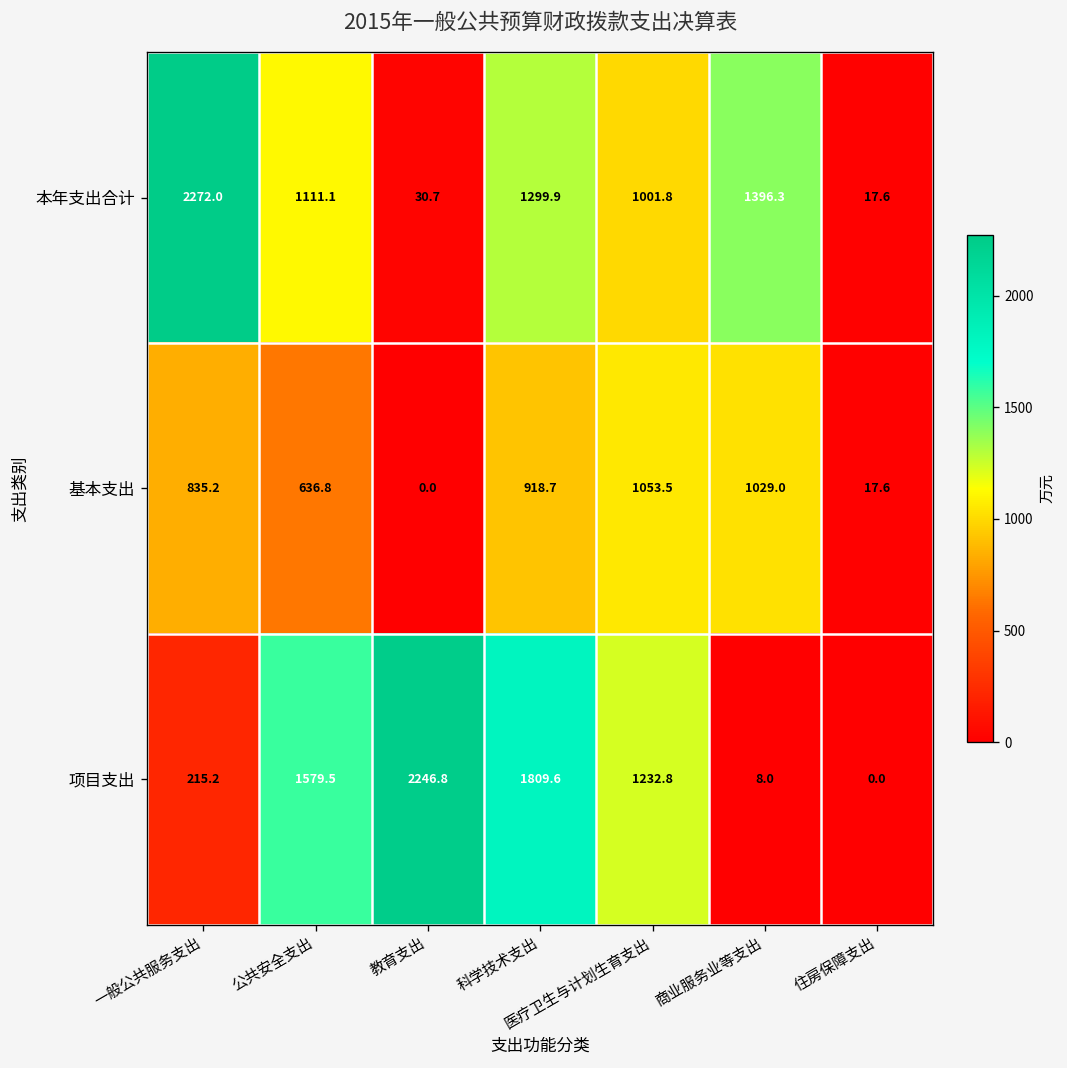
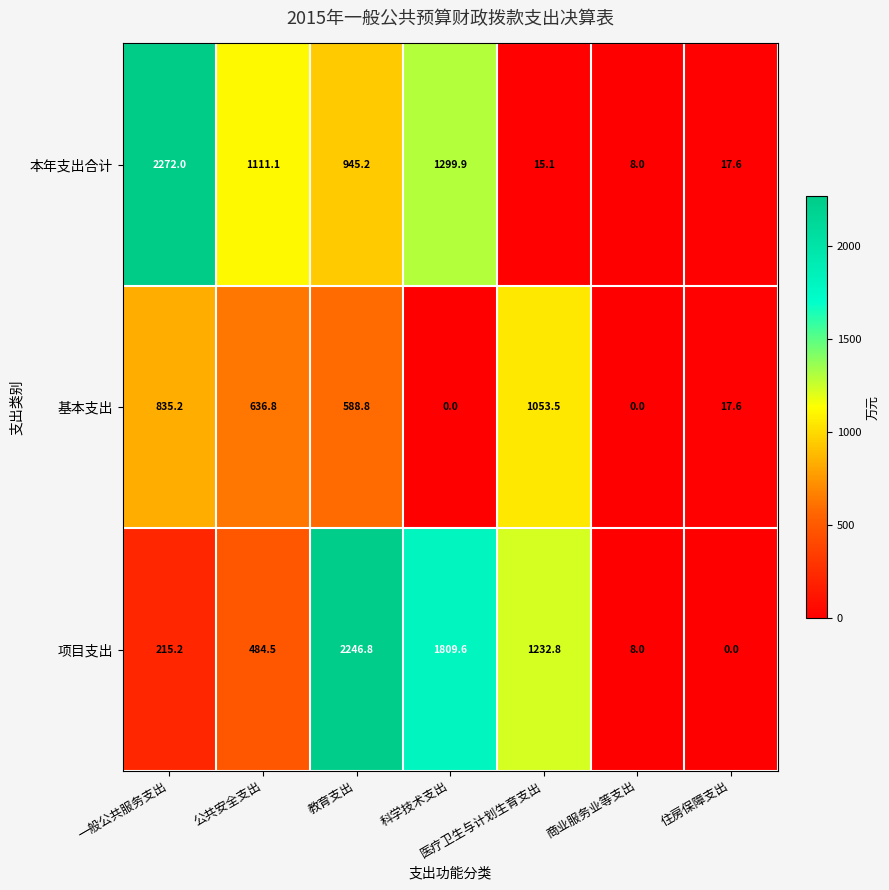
  {
    "本年支出合计": {
      "一般公共服务支出": 2272.0,
      "公共安全支出": 1111.1,
-     "教育支出": 30.7,
+     "教育支出": 945.2,
      "科学技术支出": 1299.9,
-     "医疗卫生与计划生育支出": 1001.8,
-     "商业服务业等支出": 1396.3,
+     "医疗卫生与计划生育支出": 15.1,
+     "商业服务业等支出": 8.0,
      "住房保障支出": 17.6
    },
    "基本支出": {
      "一般公共服务支出": 835.2,
      "公共安全支出": 636.8,
-     "教育支出": 0.0,
-     "科学技术支出": 918.7,
+     "教育支出": 588.8,
+     "科学技术支出": 0.0,
      "医疗卫生与计划生育支出": 1053.5,
-     "商业服务业等支出": 1029.0,
+     "商业服务业等支出": 0.0,
      "住房保障支出": 17.6
    },
    "项目支出": {
      "一般公共服务支出": 215.2,
-     "公共安全支出": 1579.5,
+     "公共安全支出": 484.5,
      "教育支出": 2246.8,
      "科学技术支出": 1809.6,
      "医疗卫生与计划生育支出": 1232.8,
      "商业服务业等支出": 8.0,
      "住房保障支出": 0.0
    }
  }
